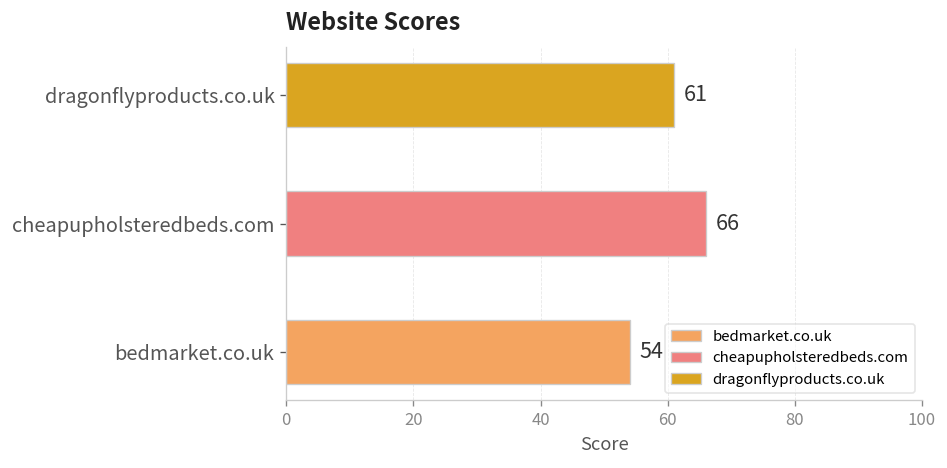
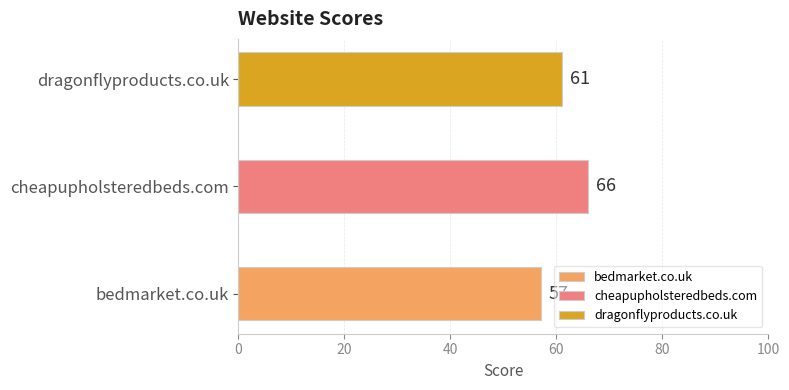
  {
-   "bedmarket.co.uk": 54
+   "bedmarket.co.uk": 57
  }
